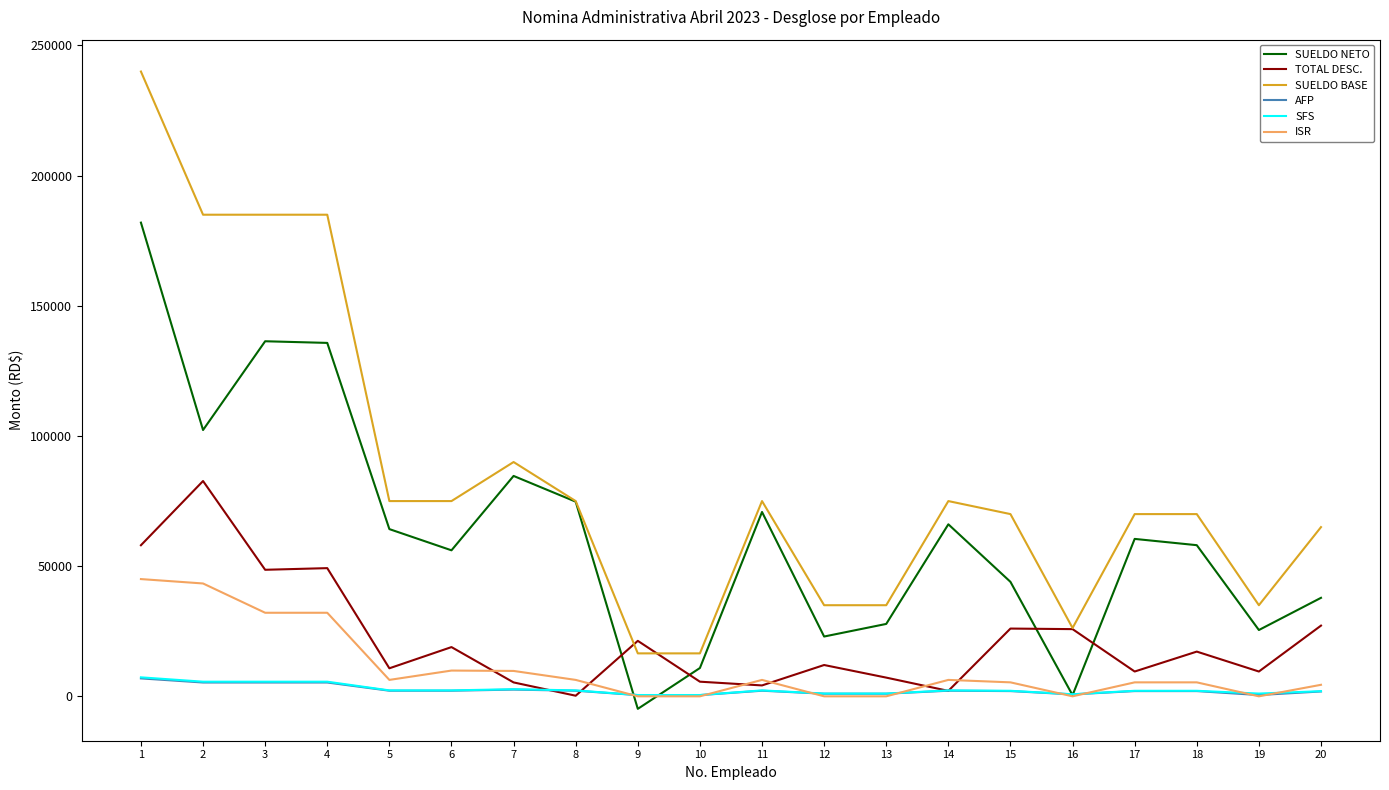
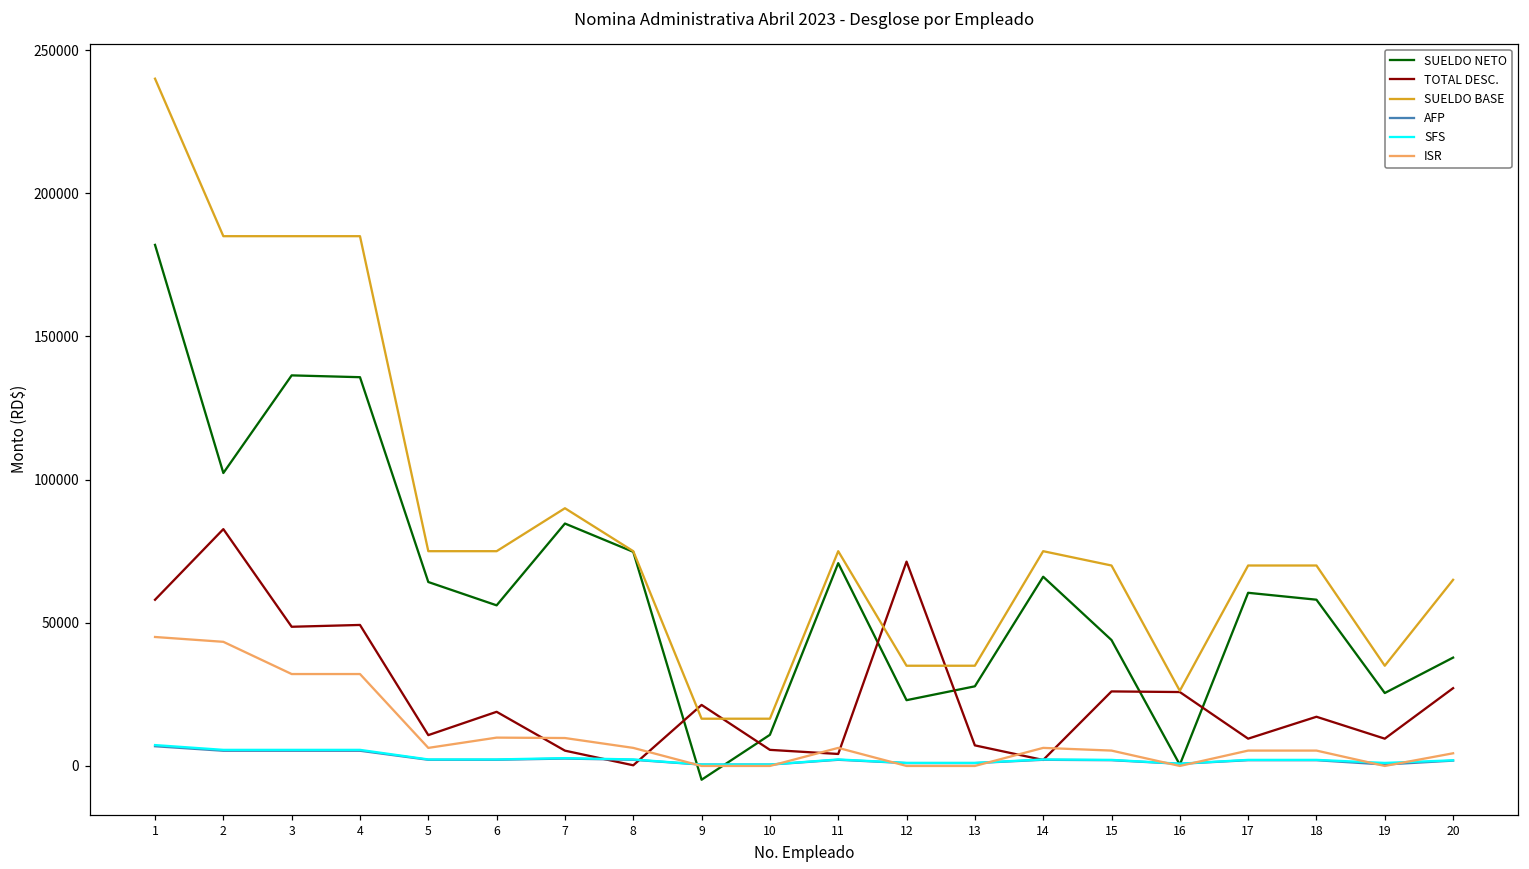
  {
    "SUELDO NETO": {
      "1": 182000,
      "2": 102000,
      "3": 136000,
      "4": 136000,
      "5": 64000,
      "6": 56000,
      "7": 85000,
      "9": -5000,
      "10": 11000,
      "11": 71000,
      "12": 23000,
      "13": 28000,
      "14": 66000,
      "15": 44000,
      "17": 60000,
      "18": 58000,
      "19": 25000,
      "20": 38000
    },
    "TOTAL DESC.": {
      "1": 58000,
      "2": 83000,
      "3": 49000,
      "4": 49000,
      "5": 11000,
      "6": 19000,
      "7": 5000,
      "8": 0,
      "9": 21000,
      "10": 6000,
      "11": 4000,
-     "12": 12000,
+     "12": 71000,
      "13": 7000,
      "15": 26000,
      "17": 10000,
      "18": 17000,
      "19": 10000,
      "20": 27000
    },
    "SUELDO BASE": {
      "1": 240000,
      "2": 185000,
      "3": 185000,
      "4": 185000,
      "5": 75000,
      "6": 75000,
      "7": 90000,
      "9": 17000,
      "10": 17000,
      "11": 75000,
      "12": 35000,
      "13": 35000,
      "14": 75000,
      "15": 70000,
      "17": 70000,
      "18": 70000,
      "19": 35000,
      "20": 65000
    },
    "ISR": {
      "1": 45000,
      "2": 43000,
      "3": 32000,
      "4": 32000,
      "5": 6000,
      "6": 10000,
      "7": 10000,
      "8": 6000,
      "11": 6000,
      "12": 0,
      "13": 0,
      "14": 6000,
      "15": 5000,
      "17": 5000,
      "18": 5000,
      "20": 4000
    }
  }
